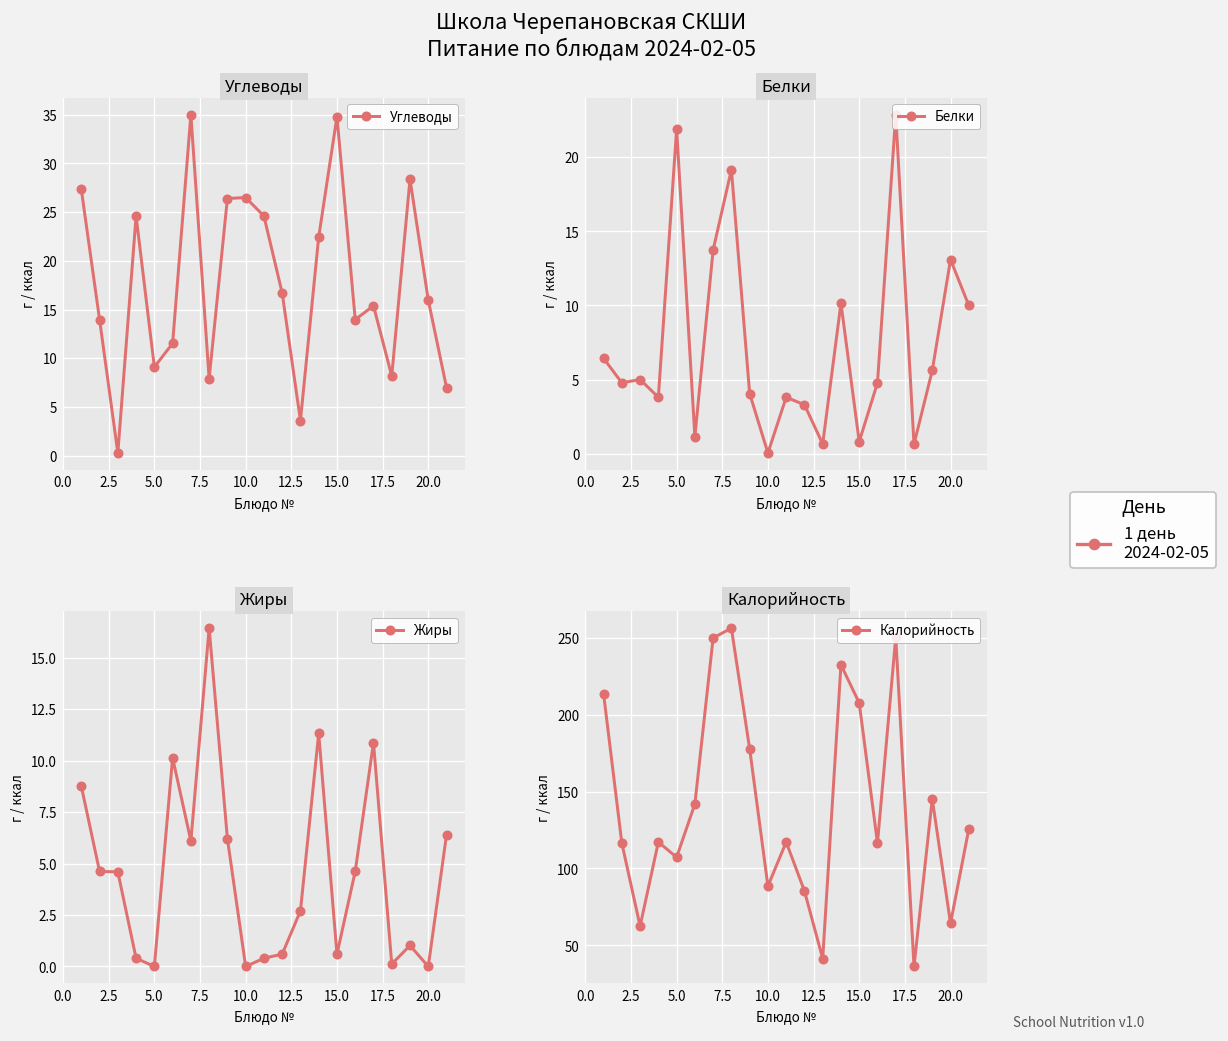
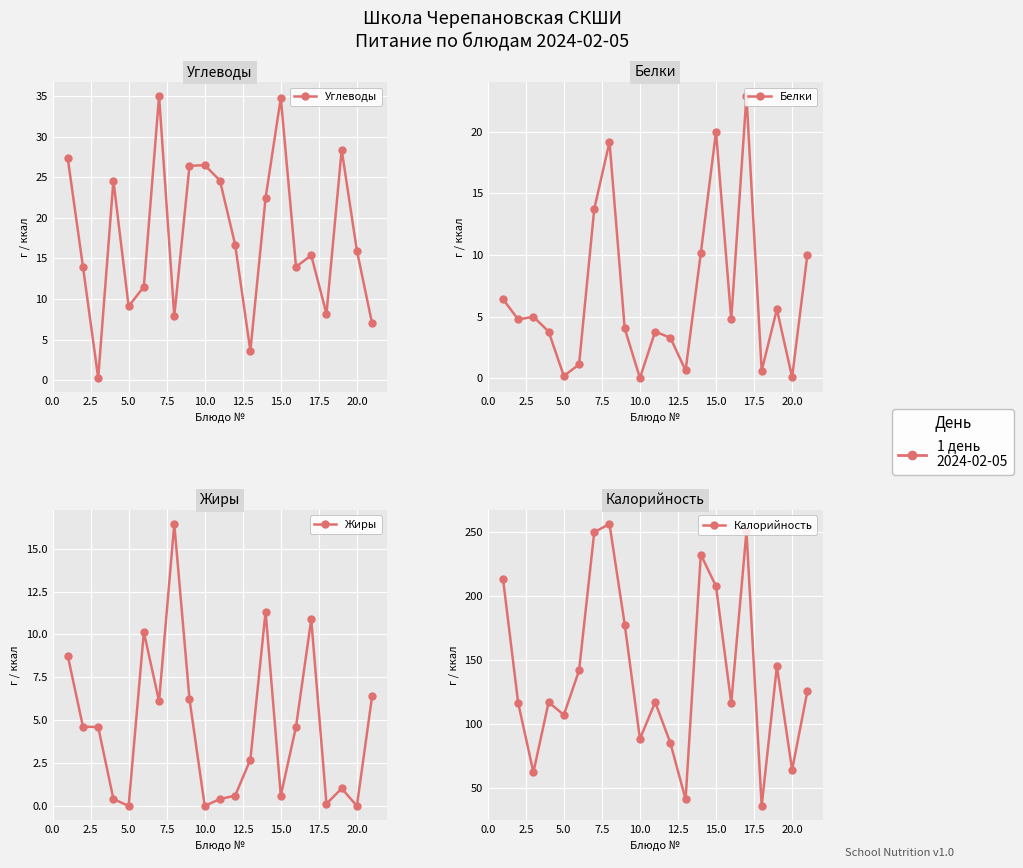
  {
    "Углеводы": {
      "5.0": 9,
      "10.0": 27,
      "15.0": 35,
      "20.0": 16
    },
    "Белки": {
-     "5.0": 21.9,
+     "5.0": 0.2,
      "10.0": 0.0,
-     "15.0": 0.8,
-     "20.0": 13.1
+     "15.0": 20.0,
+     "20.0": 0.1
    },
    "Жиры": {
      "5.0": 0.0,
      "10.0": 0.0,
      "15.0": 0.6,
      "20.0": 0.0
    },
    "Калорийность": {
      "5.0": 107,
      "10.0": 89,
      "15.0": 208,
      "20.0": 64
    }
  }
